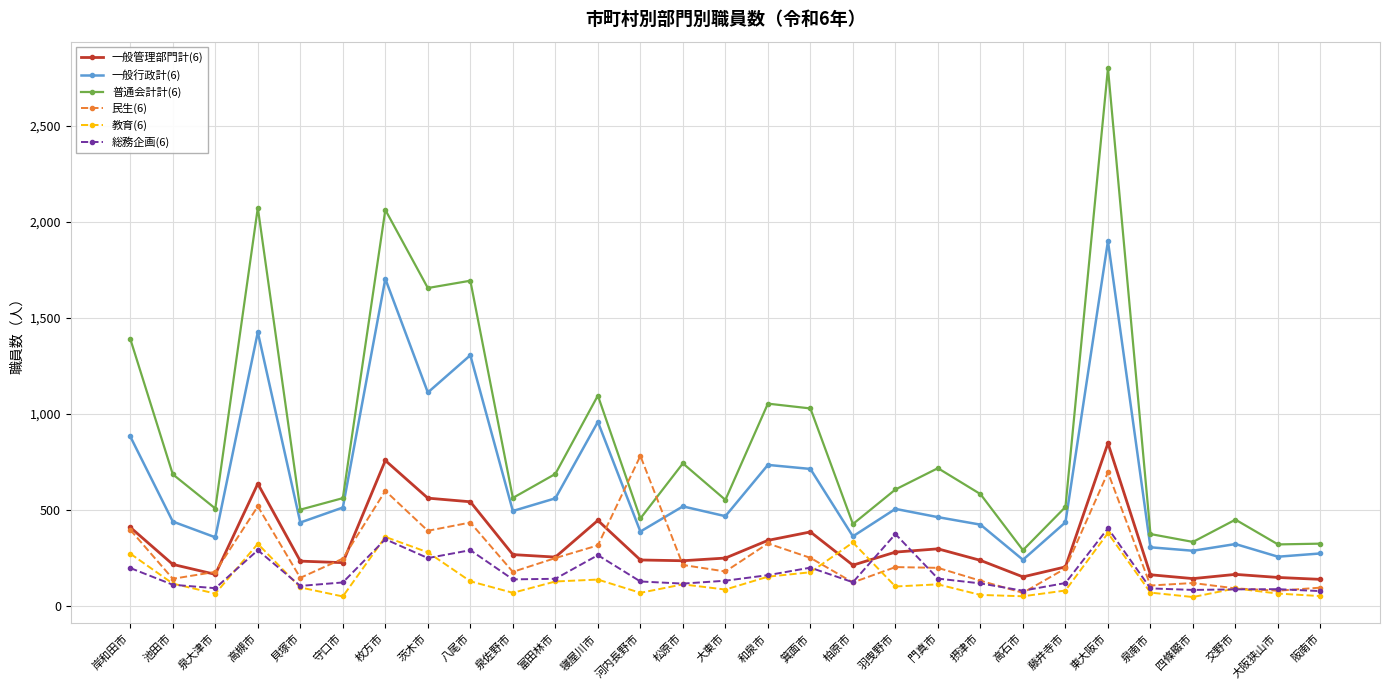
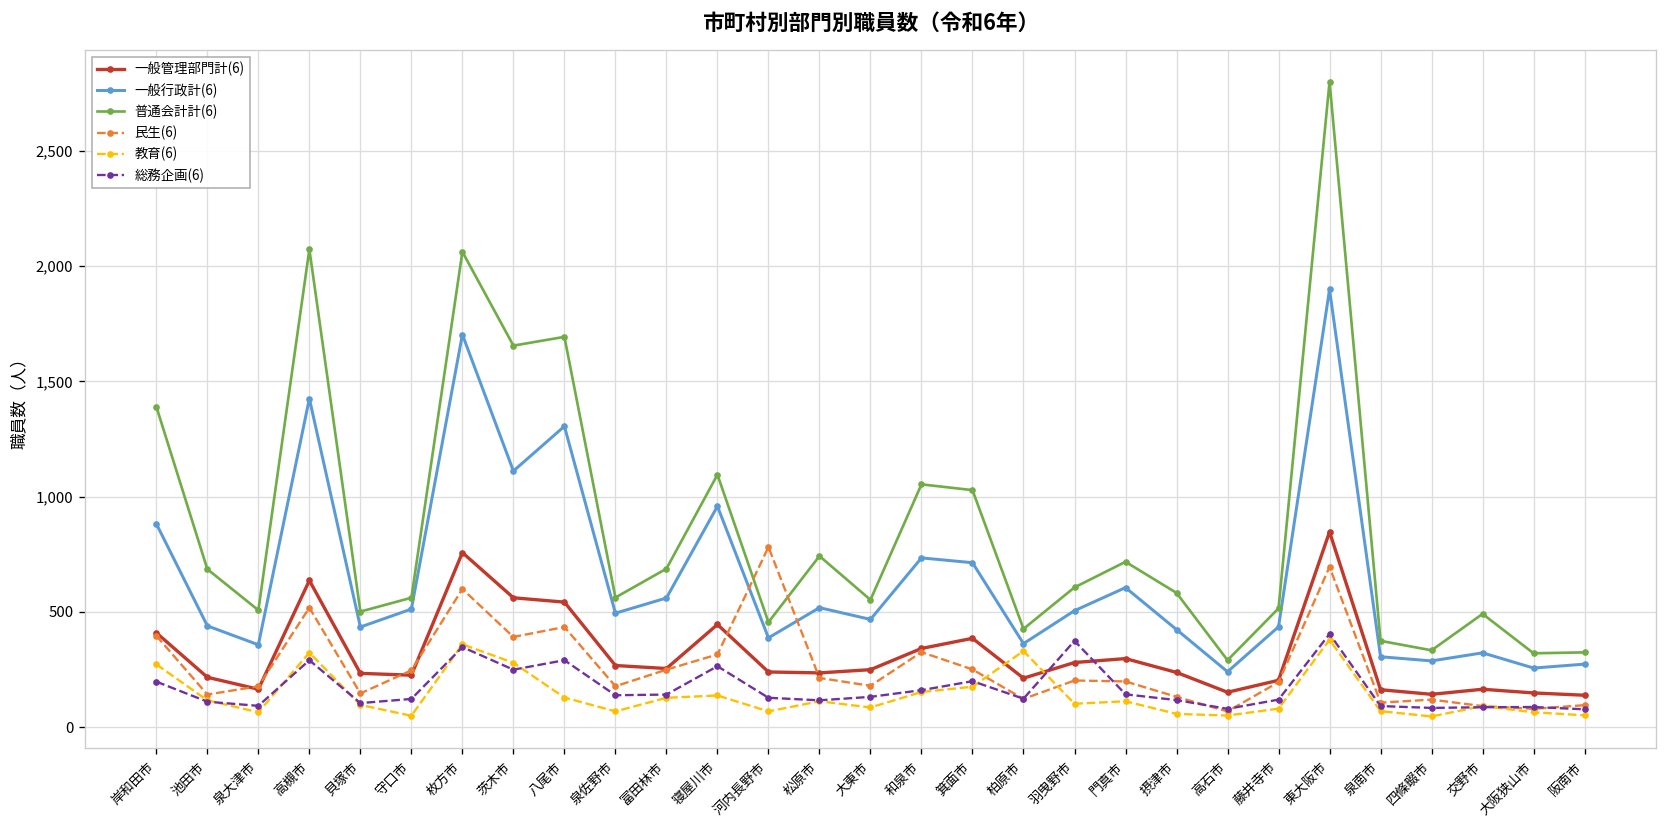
  {
    "一般管理部門計(6)": {
      "池田市": "220",
      "高槻市": "640",
      "貝塚市": "230",
      "守口市": "230",
      "枚方市": "760",
      "茨木市": "560",
      "八尾市": "540",
      "泉佐野市": "270",
      "寝屋川市": "450",
      "河内長野市": "240",
      "松原市": "240",
      "大東市": "250",
      "和泉市": "340",
      "箕面市": "390",
      "柏原市": "210",
      "羽曳野市": "280",
      "門真市": "300",
      "摂津市": "240",
      "高石市": "150",
      "東大阪市": "850",
      "泉南市": "160",
      "四條畷市": "140",
      "交野市": "160",
      "大阪狭山市": "150",
      "阪南市": "140"
    },
    "一般行政計(6)": {
      "岸和田市": "880",
      "池田市": "440",
      "泉大津市": "360",
      "高槻市": "1,430",
      "貝塚市": "430",
      "守口市": "510",
      "枚方市": "1,700",
      "茨木市": "1,110",
      "八尾市": "1,310",
      "泉佐野市": "490",
      "富田林市": "560",
      "寝屋川市": "960",
      "河内長野市": "390",
      "松原市": "520",
      "大東市": "470",
      "和泉市": "730",
      "箕面市": "710",
      "柏原市": "360",
      "羽曳野市": "510",
-     "門真市": "460",
+     "門真市": "610",
      "摂津市": "420",
      "高石市": "240",
      "藤井寺市": "440",
      "東大阪市": "1,900",
      "泉南市": "310",
      "四條畷市": "290",
      "交野市": "320",
      "大阪狭山市": "260",
      "阪南市": "270"
    },
    "普通会計計(6)": {
      "岸和田市": "1,390",
      "池田市": "690",
      "泉大津市": "510",
      "高槻市": "2,070",
      "貝塚市": "500",
      "守口市": "560",
      "枚方市": "2,060",
      "茨木市": "1,660",
      "八尾市": "1,690",
      "泉佐野市": "560",
      "富田林市": "690",
      "寝屋川市": "1,100",
      "河内長野市": "460",
      "松原市": "740",
      "大東市": "550",
      "和泉市": "1,050",
      "箕面市": "1,030",
      "柏原市": "430",
      "羽曳野市": "610",
      "門真市": "720",
      "摂津市": "580",
      "高石市": "290",
      "藤井寺市": "520",
      "東大阪市": "2,800",
      "泉南市": "370",
      "四條畷市": "330",
-     "交野市": "450",
+     "交野市": "490",
      "大阪狭山市": "320",
      "阪南市": "320"
    },
    "民生(6)": {
      "池田市": "140",
      "高槻市": "520",
      "貝塚市": "150",
      "守口市": "250",
      "枚方市": "600",
      "茨木市": "390",
      "八尾市": "430",
      "泉佐野市": "180",
      "寝屋川市": "320",
      "河内長野市": "780",
      "松原市": "210",
      "大東市": "180",
      "和泉市": "330",
      "箕面市": "250",
      "羽曳野市": "200",
      "門真市": "200",
      "摂津市": "130",
      "東大阪市": "700",
      "泉南市": "110",
      "四條畷市": "120",
      "阪南市": "100"
    },
    "教育(6)": {
      "岸和田市": "270",
      "泉大津市": "60",
      "高槻市": "320",
      "守口市": "50",
      "茨木市": "280",
      "八尾市": "130",
      "泉佐野市": "70",
      "富田林市": "130",
      "寝屋川市": "140",
      "河内長野市": "70",
      "大東市": "90",
      "箕面市": "180",
      "柏原市": "330",
      "羽曳野市": "100",
      "門真市": "110",
      "摂津市": "60",
      "高石市": "50",
      "藤井寺市": "80",
      "東大阪市": "380",
      "泉南市": "70",
      "四條畷市": "50",
      "大阪狭山市": "60",
      "阪南市": "50"
    },
    "総務企画(6)": {
      "岸和田市": "200",
      "泉大津市": "90",
      "高槻市": "290",
      "守口市": "120",
      "茨木市": "250",
      "八尾市": "290",
      "泉佐野市": "140",
      "富田林市": "140",
      "寝屋川市": "260",
      "河内長野市": "130",
      "大東市": "130",
      "箕面市": "200",
      "羽曳野市": "370",
      "門真市": "140",
      "摂津市": "120",
      "藤井寺市": "120",
      "東大阪市": "400",
      "泉南市": "90",
      "四條畷市": "80",
      "阪南市": "80"
    }
  }
